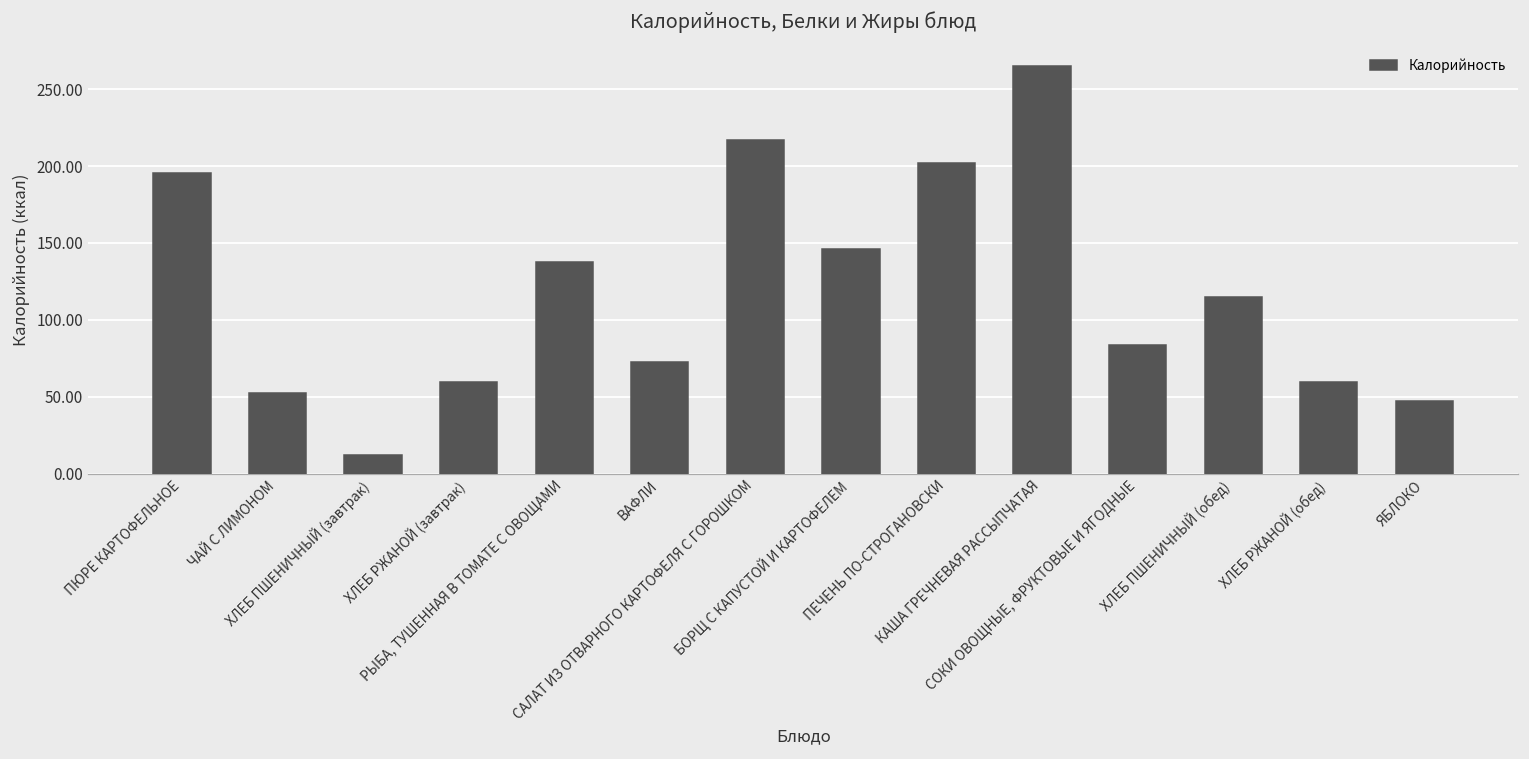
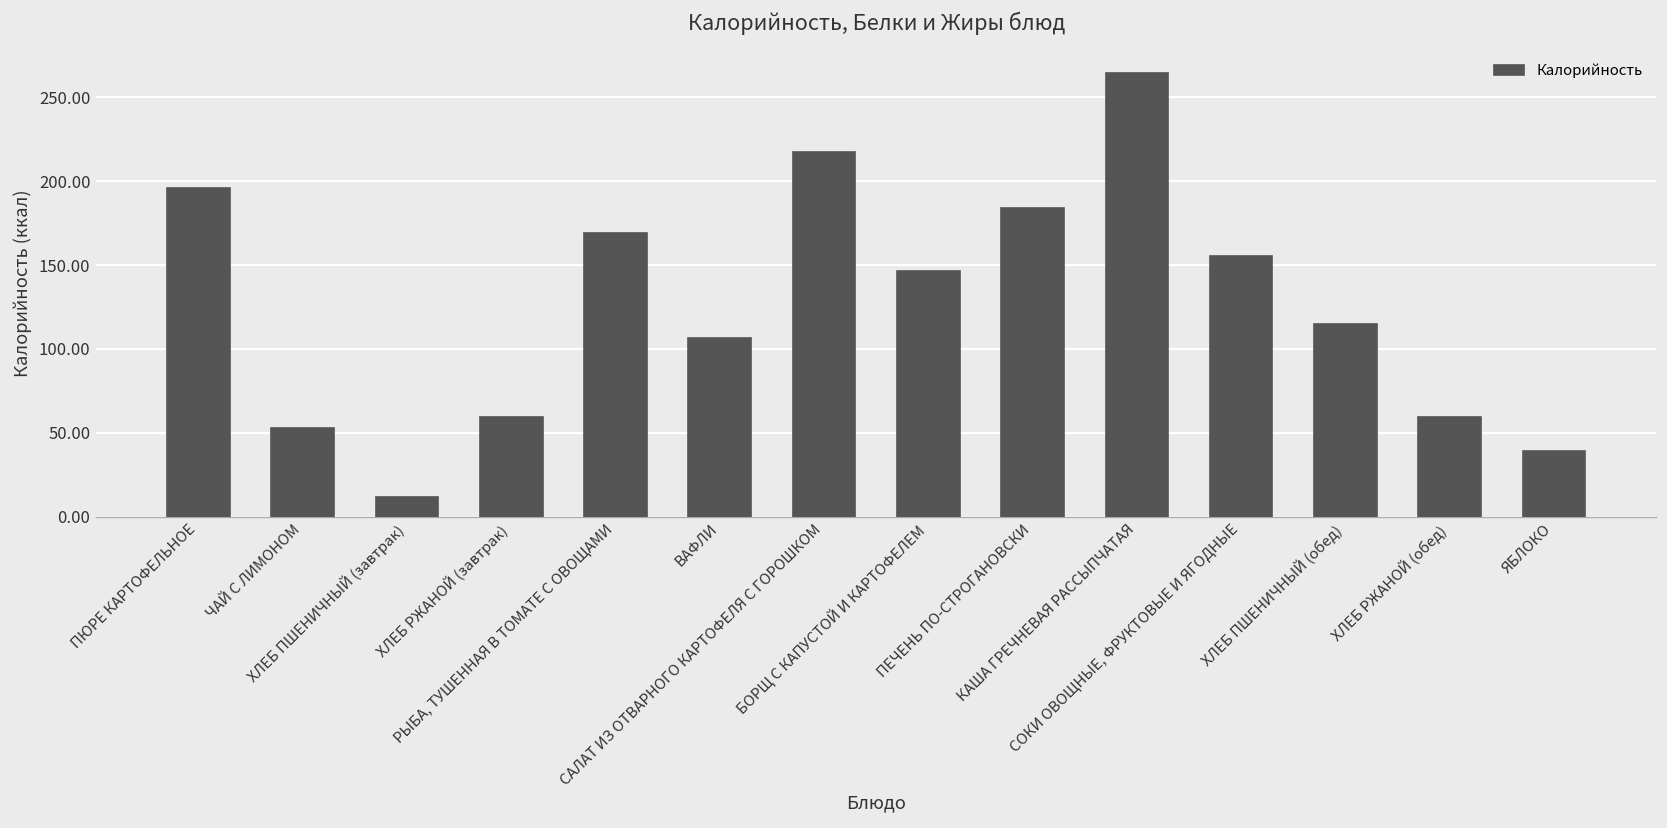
  {
    "ПЮРЕ КАРТОФЕЛЬНОЕ": 196,
    "ЧАЙ С ЛИМОНОМ": 53,
    "ХЛЕБ ПШЕНИЧНЫЙ (завтрак)": 12,
    "ХЛЕБ РЖАНОЙ (завтрак)": 59,
-   "РЫБА, ТУШЕННАЯ В ТОМАТЕ С ОВОЩАМИ": 138,
-   "ВАФЛИ": 73,
+   "РЫБА, ТУШЕННАЯ В ТОМАТЕ С ОВОЩАМИ": 169,
+   "ВАФЛИ": 106,
    "САЛАТ ИЗ ОТВАРНОГО КАРТОФЕЛЯ С ГОРОШКОМ": 217,
    "БОРЩ С КАПУСТОЙ И КАРТОФЕЛЕМ": 146,
-   "ПЕЧЕНЬ ПО-СТРОГАНОВСКИ": 202,
+   "ПЕЧЕНЬ ПО-СТРОГАНОВСКИ": 184,
    "КАША ГРЕЧНЕВАЯ РАССЫПЧАТАЯ": 265,
-   "СОКИ ОВОЩНЫЕ, ФРУКТОВЫЕ И ЯГОДНЫЕ": 83,
+   "СОКИ ОВОЩНЫЕ, ФРУКТОВЫЕ И ЯГОДНЫЕ": 155,
    "ХЛЕБ ПШЕНИЧНЫЙ (обед)": 115,
    "ХЛЕБ РЖАНОЙ (обед)": 59,
-   "ЯБЛОКО": 47
+   "ЯБЛОКО": 39
  }
